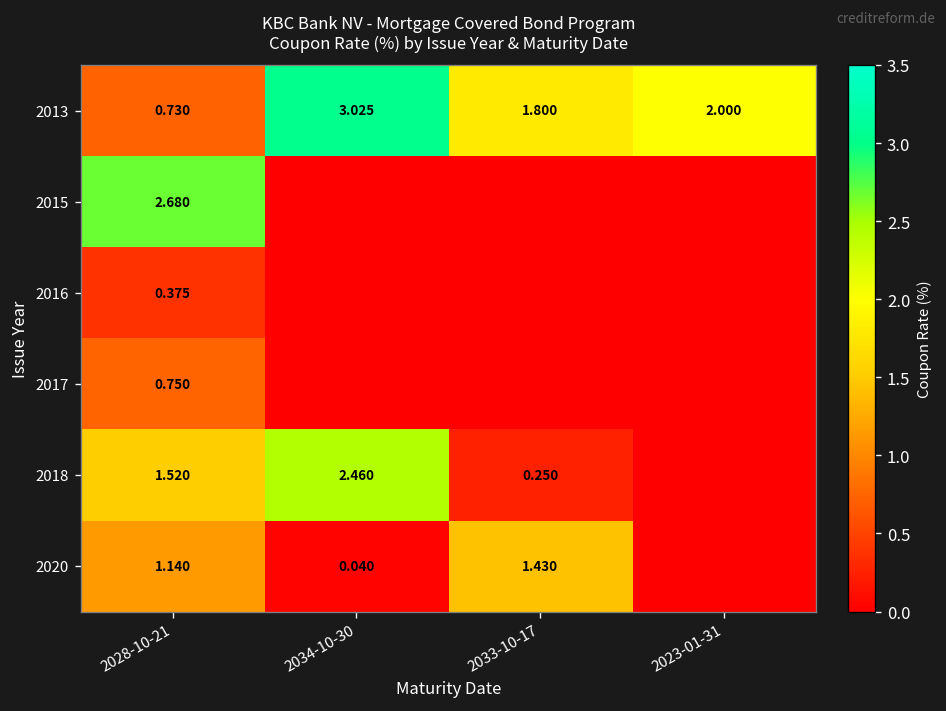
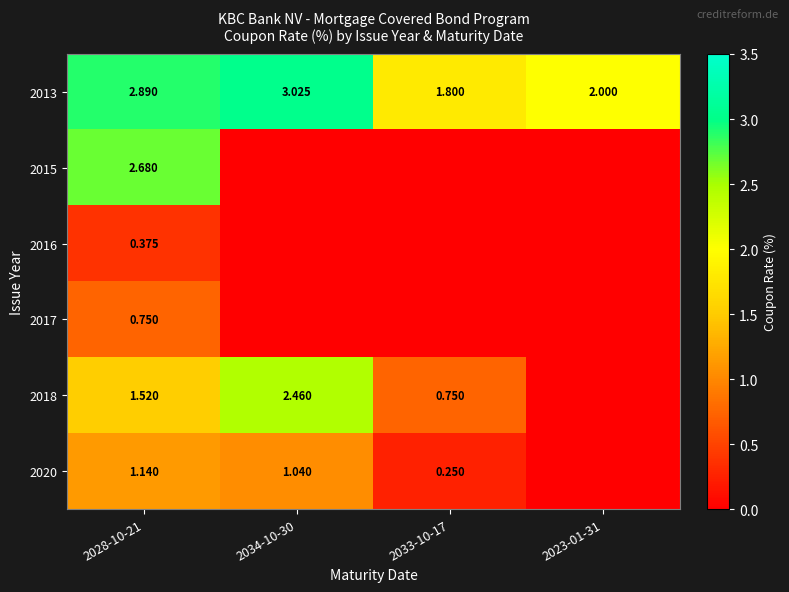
  {
    "2013": {
-     "2028-10-21": 0.730,
+     "2028-10-21": 2.890,
      "2034-10-30": 3.025,
      "2033-10-17": 1.800,
      "2023-01-31": 2.000
    },
    "2015": {
      "2028-10-21": 2.680
    },
    "2016": {
      "2028-10-21": 0.375
    },
    "2017": {
      "2028-10-21": 0.750
    },
    "2018": {
      "2028-10-21": 1.520,
      "2034-10-30": 2.460,
-     "2033-10-17": 0.250
+     "2033-10-17": 0.750
    },
    "2020": {
      "2028-10-21": 1.140,
-     "2034-10-30": 0.040,
-     "2033-10-17": 1.430
+     "2034-10-30": 1.040,
+     "2033-10-17": 0.250
    }
  }
